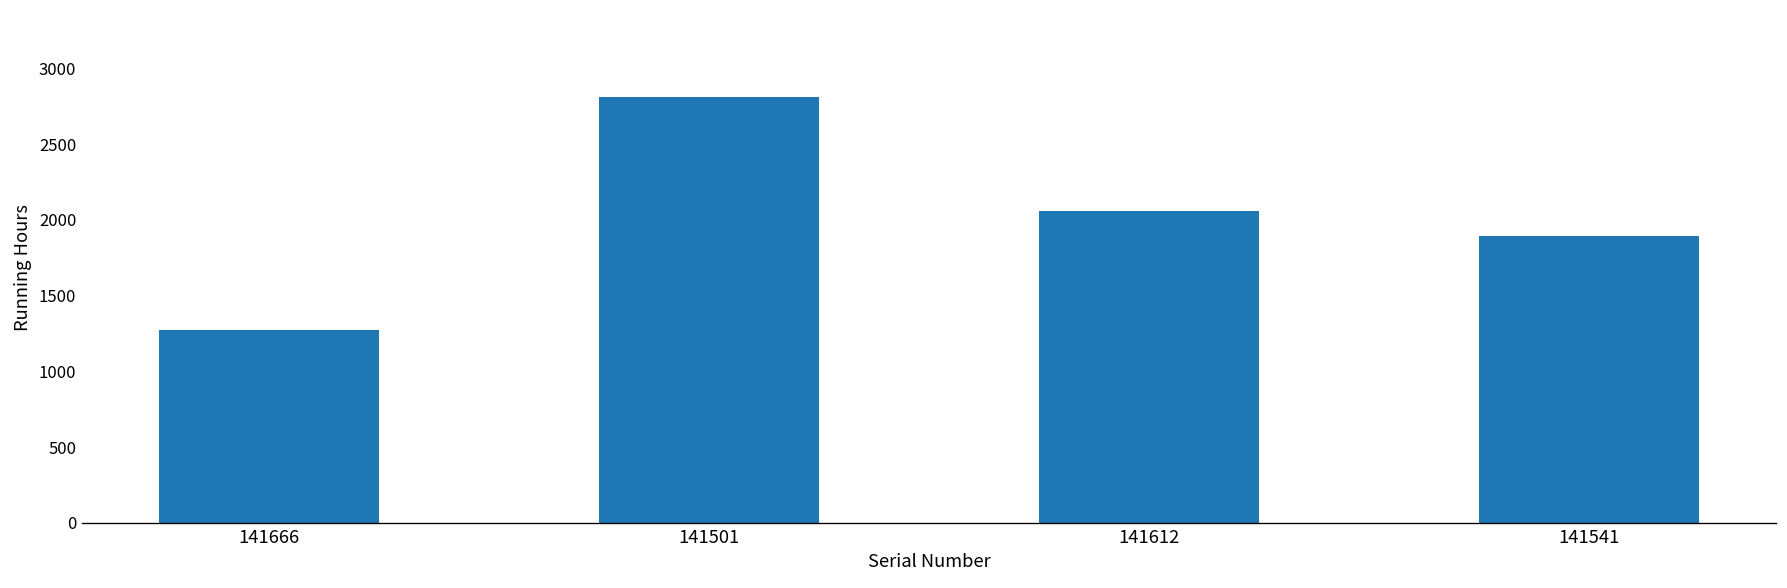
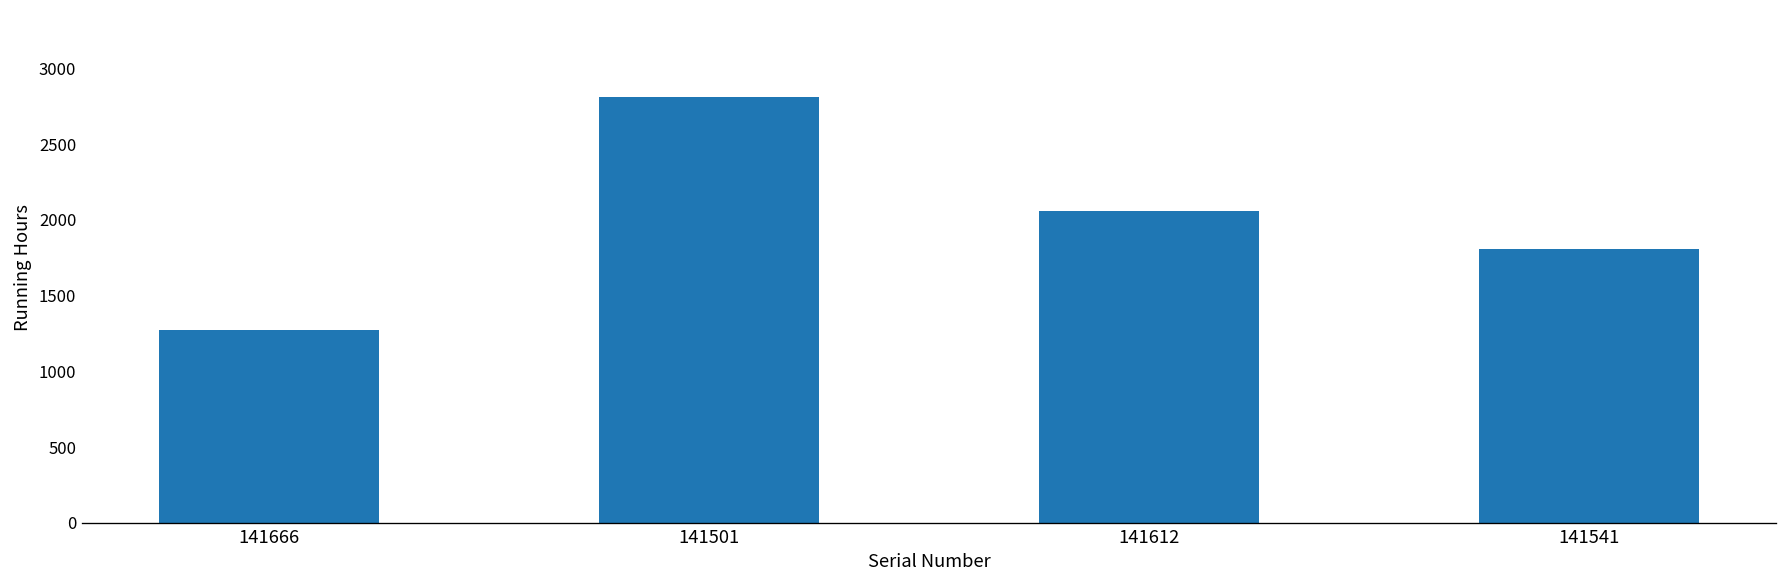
  {
    "141666": 1270,
    "141501": 2810,
    "141612": 2060,
-   "141541": 1890
+   "141541": 1810
  }
